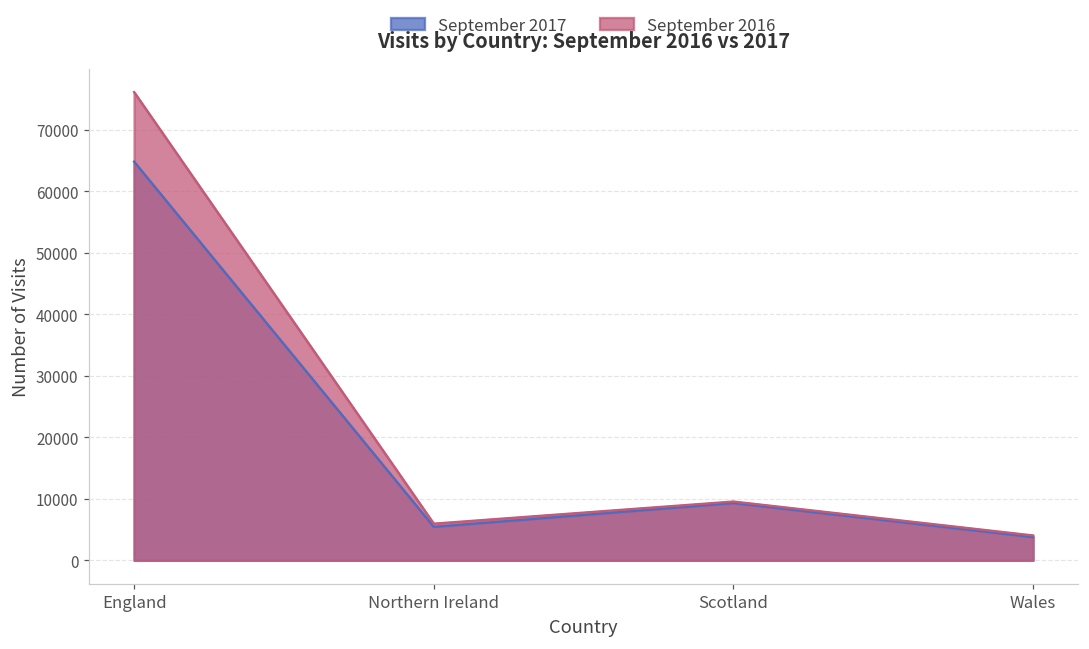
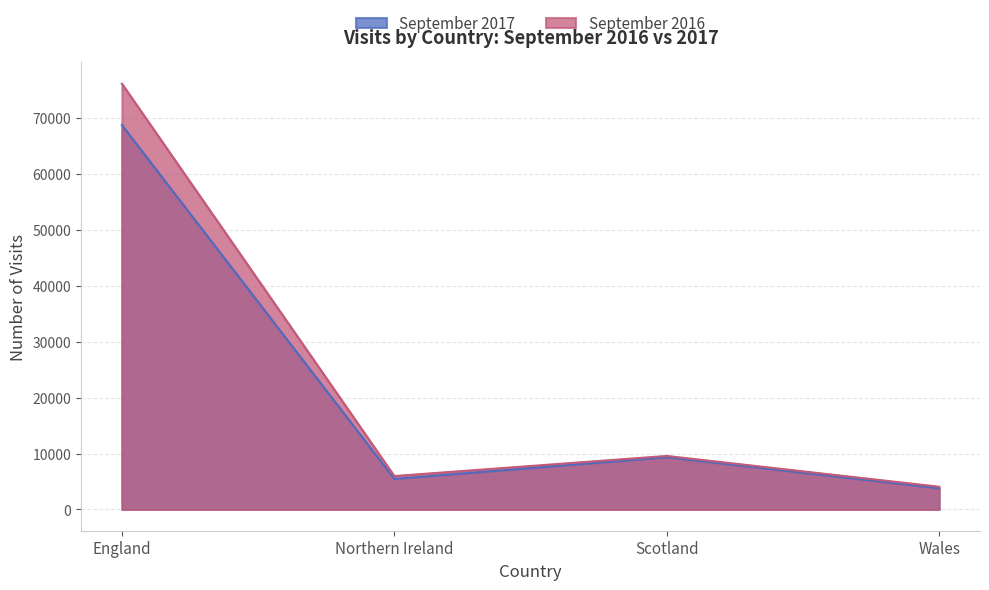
  {
    "September 2017": {
-     "England": 65000,
+     "England": 69000,
      "Northern Ireland": 5000
    },
    "September 2016": {
      "England": 76000,
      "Northern Ireland": 6000
    }
  }
